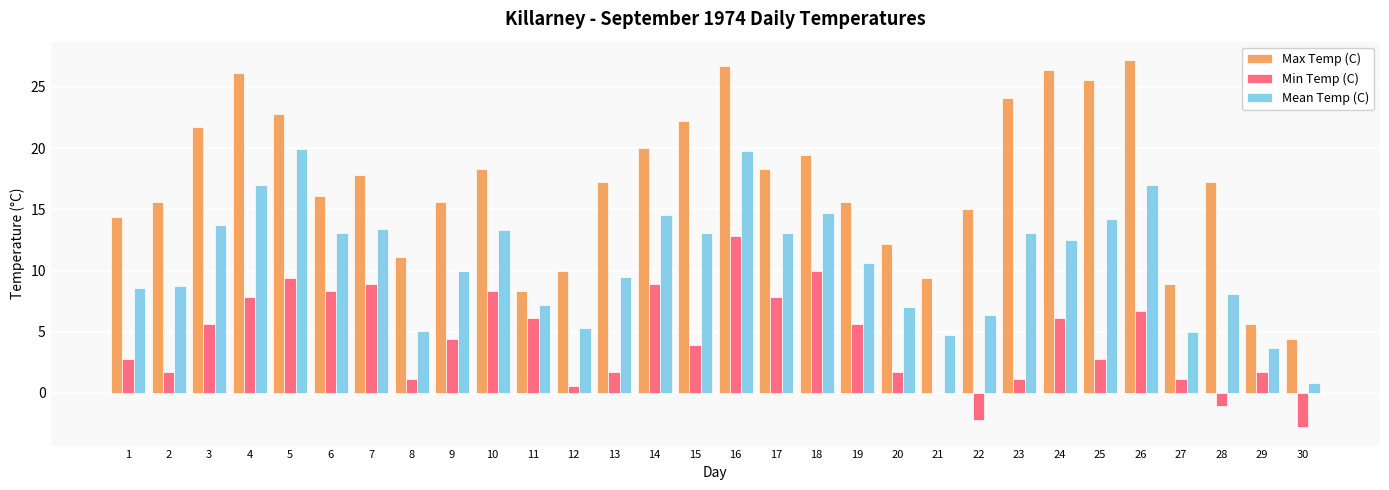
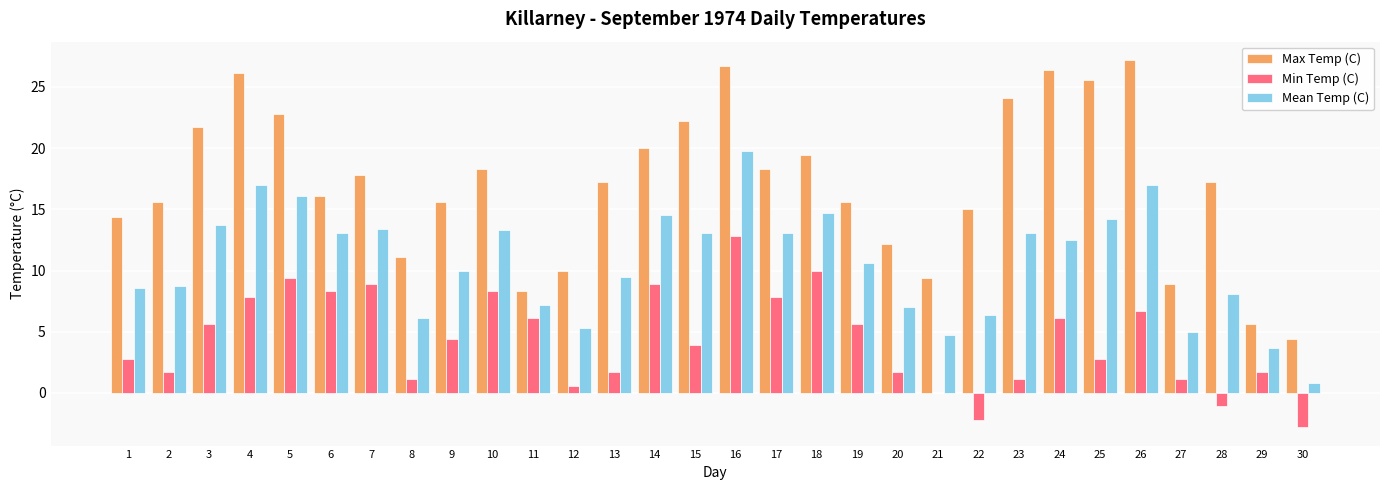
  {
    "Max Temp (C)": {
      "1": 14.4,
      "2": 15.6,
      "3": 21.7,
      "4": 26.1,
      "5": 22.8,
      "6": 16.1,
      "7": 17.8,
      "8": 11.1,
      "9": 15.6,
      "10": 18.3,
      "11": 8.3,
      "12": 10.0,
      "13": 17.2,
      "14": 20.0,
      "15": 22.2,
      "16": 26.7,
      "17": 18.3,
      "18": 19.4,
      "19": 15.6,
      "20": 12.2,
      "21": 9.4,
      "22": 15.0,
      "23": 24.1,
      "24": 26.4,
      "25": 25.6,
      "26": 27.2,
      "27": 8.9,
      "28": 17.2,
      "29": 5.6,
      "30": 4.4
    },
    "Min Temp (C)": {
      "1": 2.8,
      "2": 1.7,
      "3": 5.6,
      "4": 7.8,
      "5": 9.4,
      "6": 8.3,
      "7": 8.9,
      "8": 1.1,
      "9": 4.4,
      "10": 8.3,
      "11": 6.1,
      "12": 0.6,
      "13": 1.7,
      "14": 8.9,
      "15": 3.9,
      "16": 12.8,
      "17": 7.8,
      "18": 10.0,
      "19": 5.6,
      "20": 1.7,
      "21": 0.0,
      "22": -2.2,
      "23": 1.1,
      "24": 6.1,
      "25": 2.8,
      "26": 6.7,
      "27": 1.1,
      "28": -1.1,
      "29": 1.7,
      "30": -2.8
    },
    "Mean Temp (C)": {
      "1": 8.6,
      "2": 8.7,
      "3": 13.7,
      "4": 17.0,
-     "5": 19.9,
+     "5": 16.1,
      "6": 13.1,
      "7": 13.4,
-     "8": 5.1,
+     "8": 6.1,
      "9": 10.0,
      "10": 13.3,
      "11": 7.2,
      "12": 5.3,
      "13": 9.5,
      "14": 14.5,
      "15": 13.1,
      "16": 19.8,
      "17": 13.1,
      "18": 14.7,
      "19": 10.6,
      "20": 7.0,
      "21": 4.7,
      "22": 6.4,
      "23": 13.1,
      "24": 12.5,
      "25": 14.2,
      "26": 17.0,
      "27": 5.0,
      "28": 8.1,
      "29": 3.7,
      "30": 0.8
    }
  }
